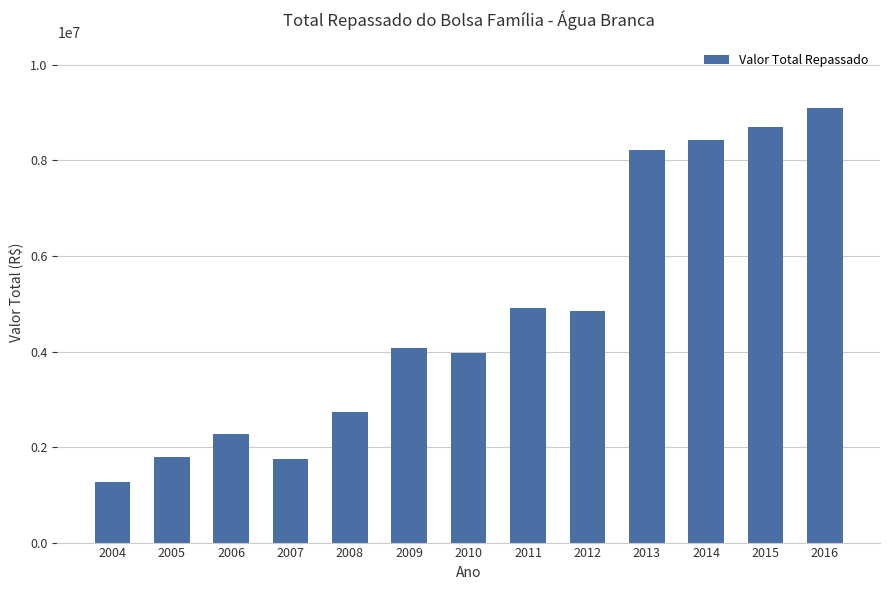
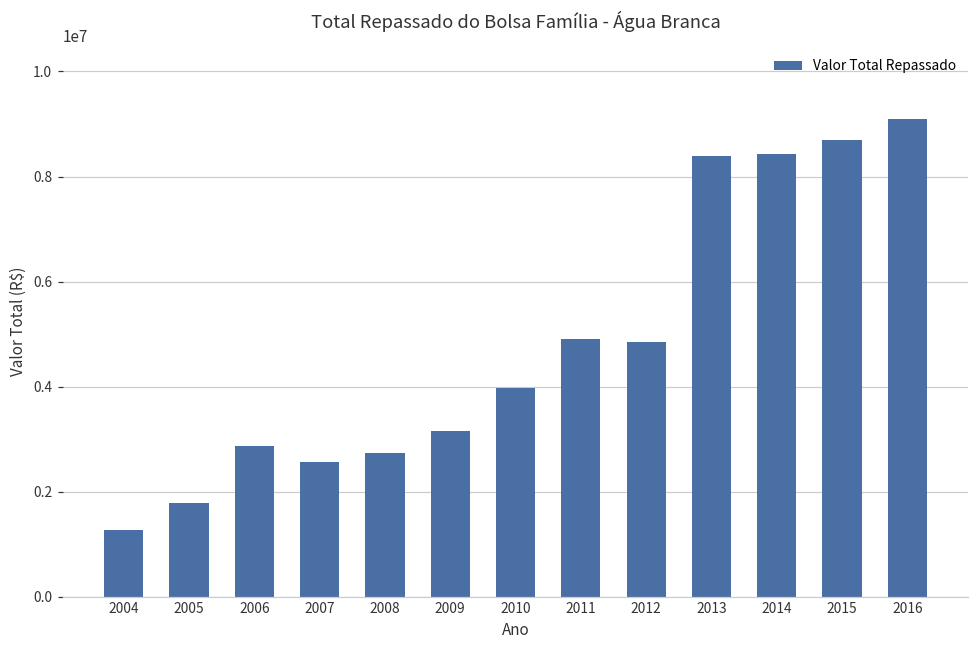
  {
    "2004": 1300000,
    "2005": 1800000,
-   "2006": 2300000,
-   "2007": 1800000,
+   "2006": 2900000,
+   "2007": 2600000,
    "2008": 2700000,
-   "2009": 4100000,
+   "2009": 3200000,
    "2010": 4000000,
    "2011": 4900000,
    "2012": 4800000,
-   "2013": 8200000,
+   "2013": 8400000,
    "2014": 8400000,
    "2015": 8700000,
    "2016": 9100000
  }
